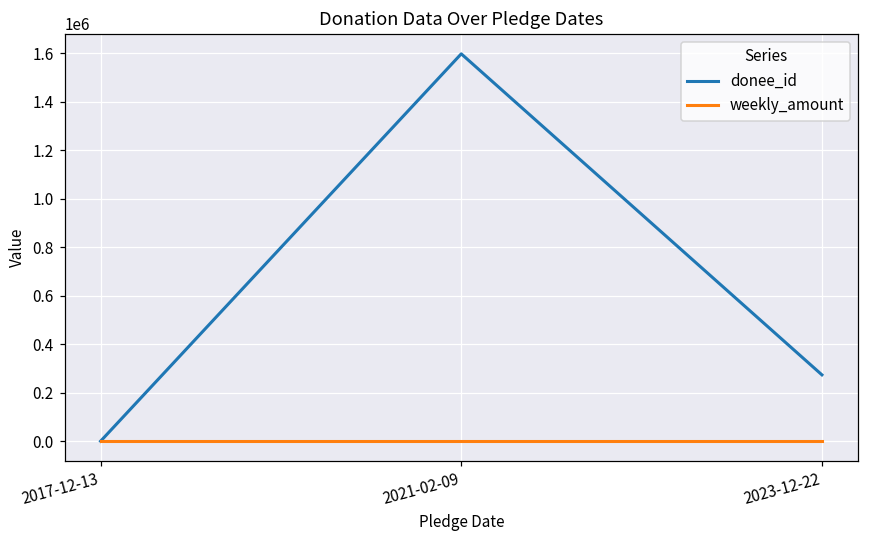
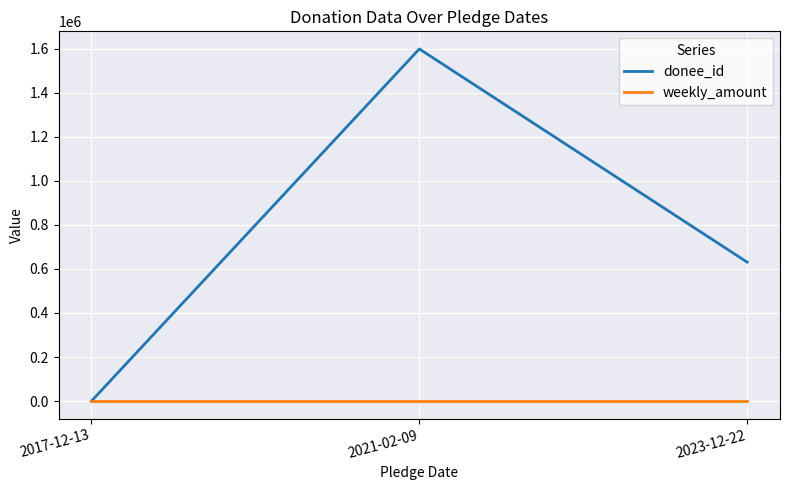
  {
    "donee_id": {
      "2021-02-09": 1600000,
-     "2023-12-22": 270000
+     "2023-12-22": 630000
    },
    "weekly_amount": {
      "2021-02-09": 0,
      "2023-12-22": 0
    }
  }
